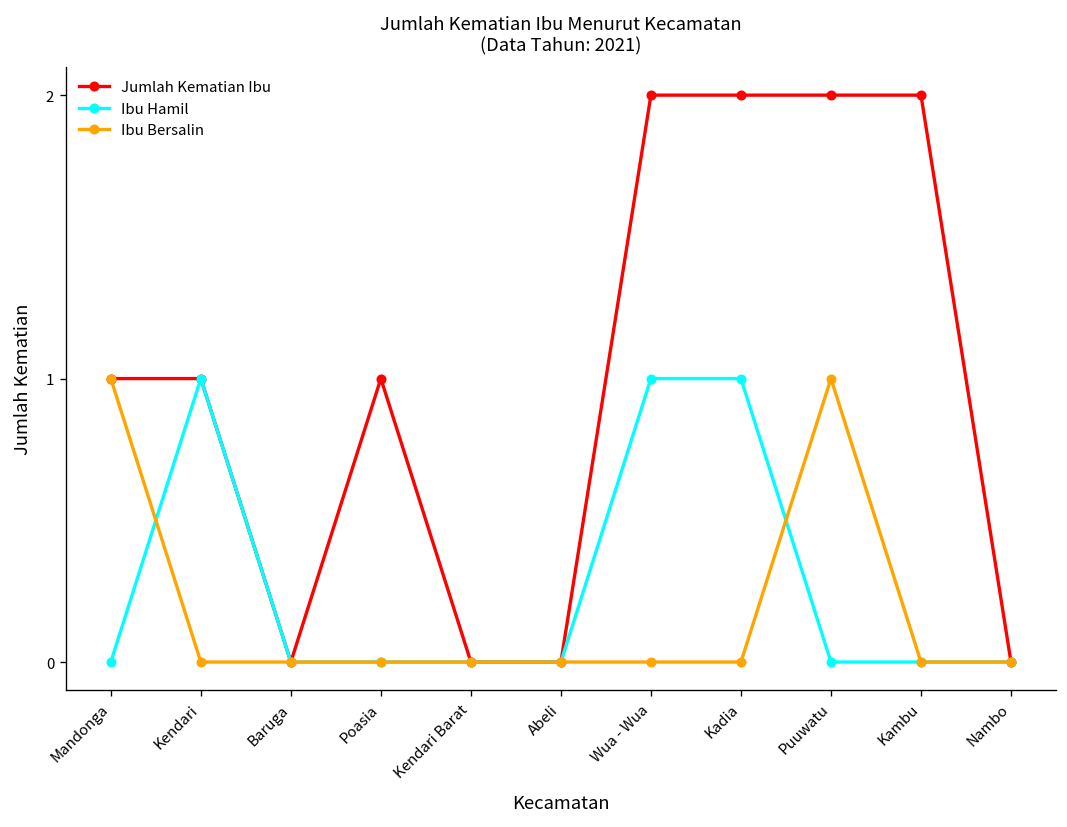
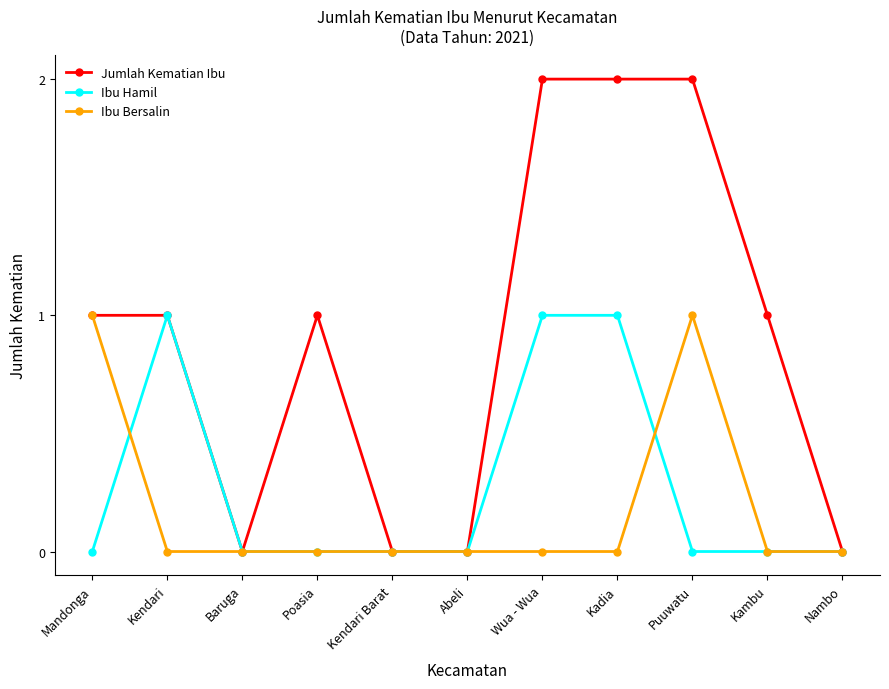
  {
    "Jumlah Kematian Ibu": {
      "Poasia": 1,
      "Wua - Wua": 2,
      "Kadia": 2,
      "Puuwatu": 2,
-     "Kambu": 2
+     "Kambu": 1
    },
    "Ibu Hamil": {
      "Mandonga": 0,
      "Wua - Wua": 1,
      "Kadia": 1,
      "Puuwatu": 0
    },
    "Ibu Bersalin": {
      "Kendari": 0,
      "Wua - Wua": 0,
      "Kadia": 0,
      "Puuwatu": 1
    }
  }
